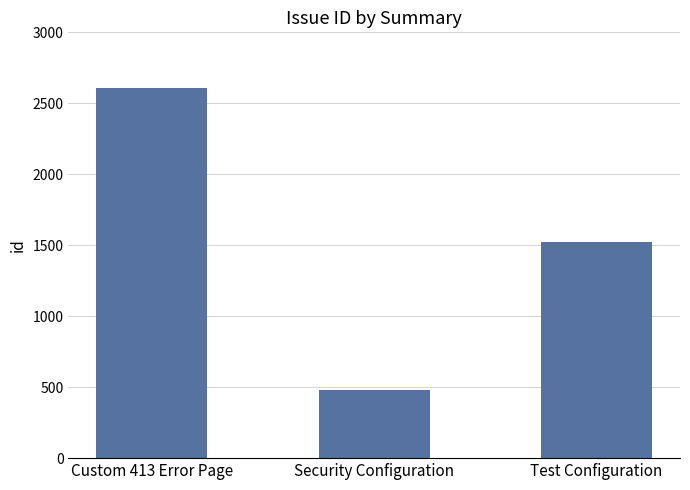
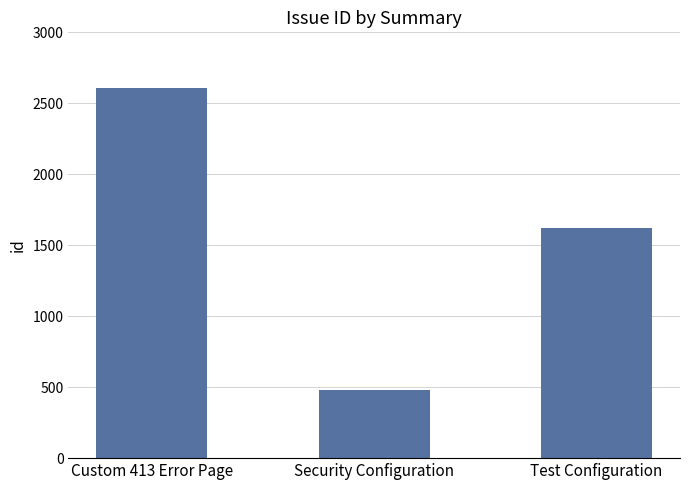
  {
    "Custom 413 Error Page": 2610,
    "Security Configuration": 480,
-   "Test Configuration": 1520
+   "Test Configuration": 1620
  }
